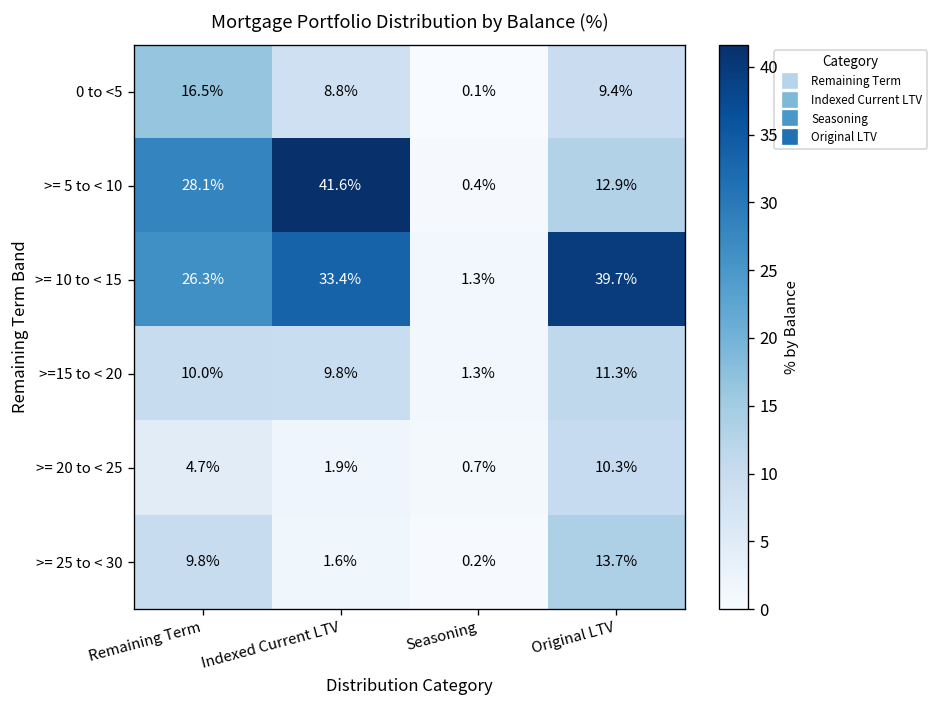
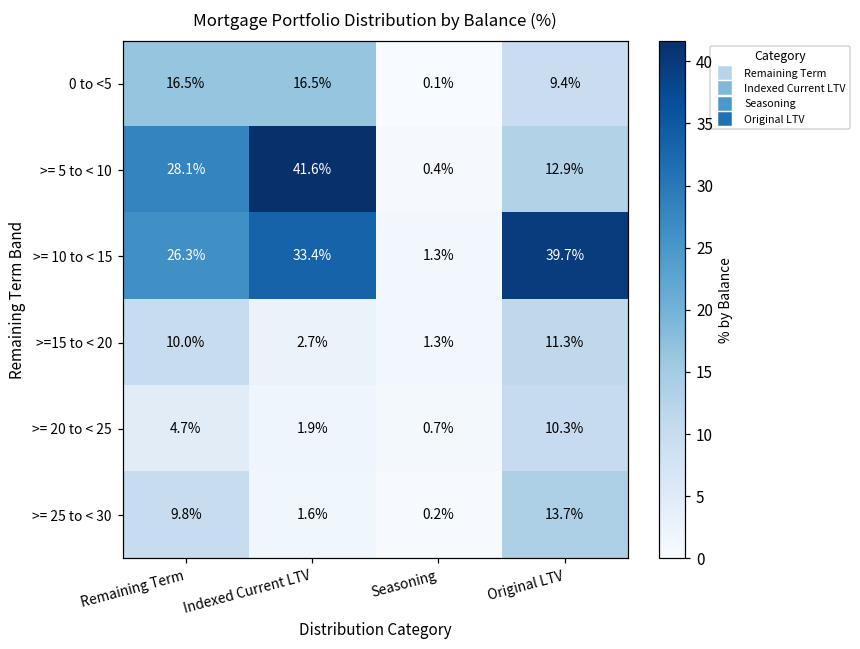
  {
    "0 to <5": {
      "Remaining Term": "16.5%",
-     "Indexed Current LTV": "8.8%",
+     "Indexed Current LTV": "16.5%",
      "Seasoning": "0.1%",
      "Original LTV": "9.4%"
    },
    ">= 5 to < 10": {
      "Remaining Term": "28.1%",
      "Indexed Current LTV": "41.6%",
      "Seasoning": "0.4%",
      "Original LTV": "12.9%"
    },
    ">= 10 to < 15": {
      "Remaining Term": "26.3%",
      "Indexed Current LTV": "33.4%",
      "Seasoning": "1.3%",
      "Original LTV": "39.7%"
    },
    ">=15 to < 20": {
      "Remaining Term": "10.0%",
-     "Indexed Current LTV": "9.8%",
+     "Indexed Current LTV": "2.7%",
      "Seasoning": "1.3%",
      "Original LTV": "11.3%"
    },
    ">= 20 to < 25": {
      "Remaining Term": "4.7%",
      "Indexed Current LTV": "1.9%",
      "Seasoning": "0.7%",
      "Original LTV": "10.3%"
    },
    ">= 25 to < 30": {
      "Remaining Term": "9.8%",
      "Indexed Current LTV": "1.6%",
      "Seasoning": "0.2%",
      "Original LTV": "13.7%"
    }
  }
